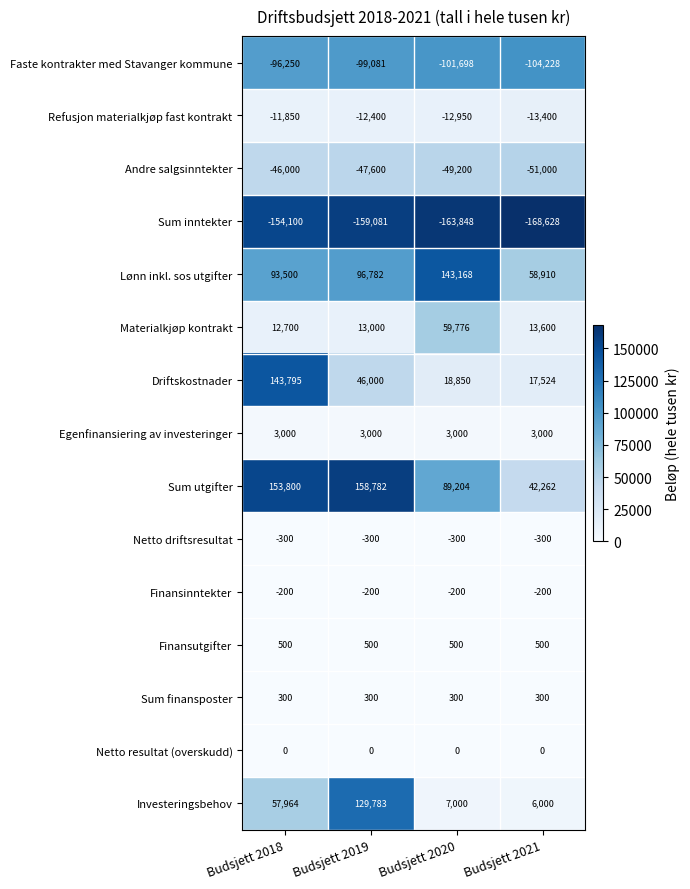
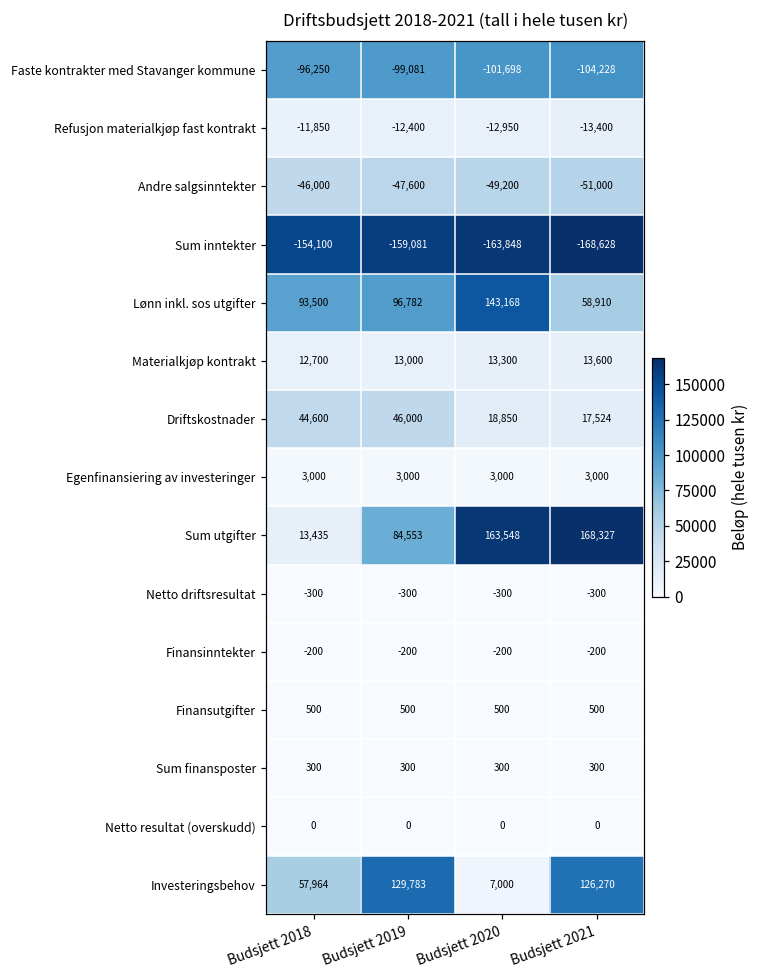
  {
    "Faste kontrakter med Stavanger kommune": {
      "Budsjett 2018": "-96,250",
      "Budsjett 2019": "-99,081",
      "Budsjett 2020": "-101,698",
      "Budsjett 2021": "-104,228"
    },
    "Refusjon materialkjøp fast kontrakt": {
      "Budsjett 2018": "-11,850",
      "Budsjett 2019": "-12,400",
      "Budsjett 2020": "-12,950",
      "Budsjett 2021": "-13,400"
    },
    "Andre salgsinntekter": {
      "Budsjett 2018": "-46,000",
      "Budsjett 2019": "-47,600",
      "Budsjett 2020": "-49,200",
      "Budsjett 2021": "-51,000"
    },
    "Sum inntekter": {
      "Budsjett 2018": "-154,100",
      "Budsjett 2019": "-159,081",
      "Budsjett 2020": "-163,848",
      "Budsjett 2021": "-168,628"
    },
    "Lønn inkl. sos utgifter": {
      "Budsjett 2018": "93,500",
      "Budsjett 2019": "96,782",
      "Budsjett 2020": "143,168",
      "Budsjett 2021": "58,910"
    },
    "Materialkjøp kontrakt": {
      "Budsjett 2018": "12,700",
      "Budsjett 2019": "13,000",
-     "Budsjett 2020": "59,776",
+     "Budsjett 2020": "13,300",
      "Budsjett 2021": "13,600"
    },
    "Driftskostnader": {
-     "Budsjett 2018": "143,795",
+     "Budsjett 2018": "44,600",
      "Budsjett 2019": "46,000",
      "Budsjett 2020": "18,850",
      "Budsjett 2021": "17,524"
    },
    "Egenfinansiering av investeringer": {
      "Budsjett 2018": "3,000",
      "Budsjett 2019": "3,000",
      "Budsjett 2020": "3,000",
      "Budsjett 2021": "3,000"
    },
    "Sum utgifter": {
-     "Budsjett 2018": "153,800",
-     "Budsjett 2019": "158,782",
-     "Budsjett 2020": "89,204",
-     "Budsjett 2021": "42,262"
+     "Budsjett 2018": "13,435",
+     "Budsjett 2019": "84,553",
+     "Budsjett 2020": "163,548",
+     "Budsjett 2021": "168,327"
    },
    "Netto driftsresultat": {
      "Budsjett 2018": "-300",
      "Budsjett 2019": "-300",
      "Budsjett 2020": "-300",
      "Budsjett 2021": "-300"
    },
    "Finansinntekter": {
      "Budsjett 2018": "-200",
      "Budsjett 2019": "-200",
      "Budsjett 2020": "-200",
      "Budsjett 2021": "-200"
    },
    "Finansutgifter": {
      "Budsjett 2018": "500",
      "Budsjett 2019": "500",
      "Budsjett 2020": "500",
      "Budsjett 2021": "500"
    },
    "Sum finansposter": {
      "Budsjett 2018": "300",
      "Budsjett 2019": "300",
      "Budsjett 2020": "300",
      "Budsjett 2021": "300"
    },
    "Netto resultat (overskudd)": {
      "Budsjett 2018": "0",
      "Budsjett 2019": "0",
      "Budsjett 2020": "0",
      "Budsjett 2021": "0"
    },
    "Investeringsbehov": {
      "Budsjett 2018": "57,964",
      "Budsjett 2019": "129,783",
      "Budsjett 2020": "7,000",
-     "Budsjett 2021": "6,000"
+     "Budsjett 2021": "126,270"
    }
  }
